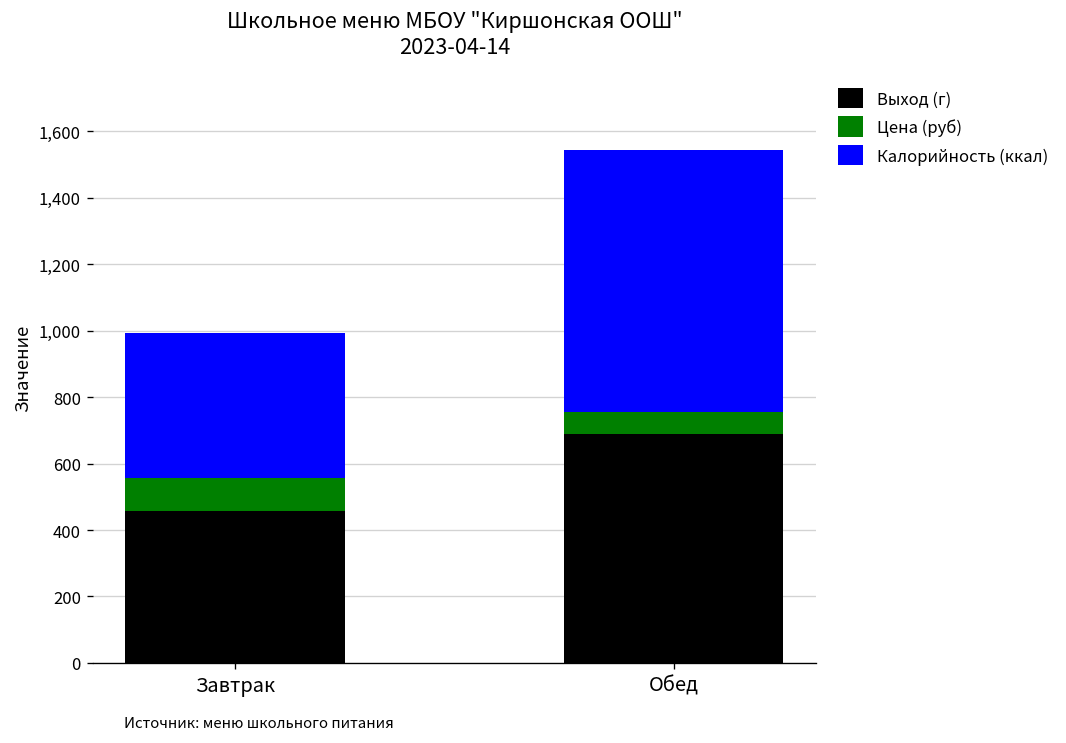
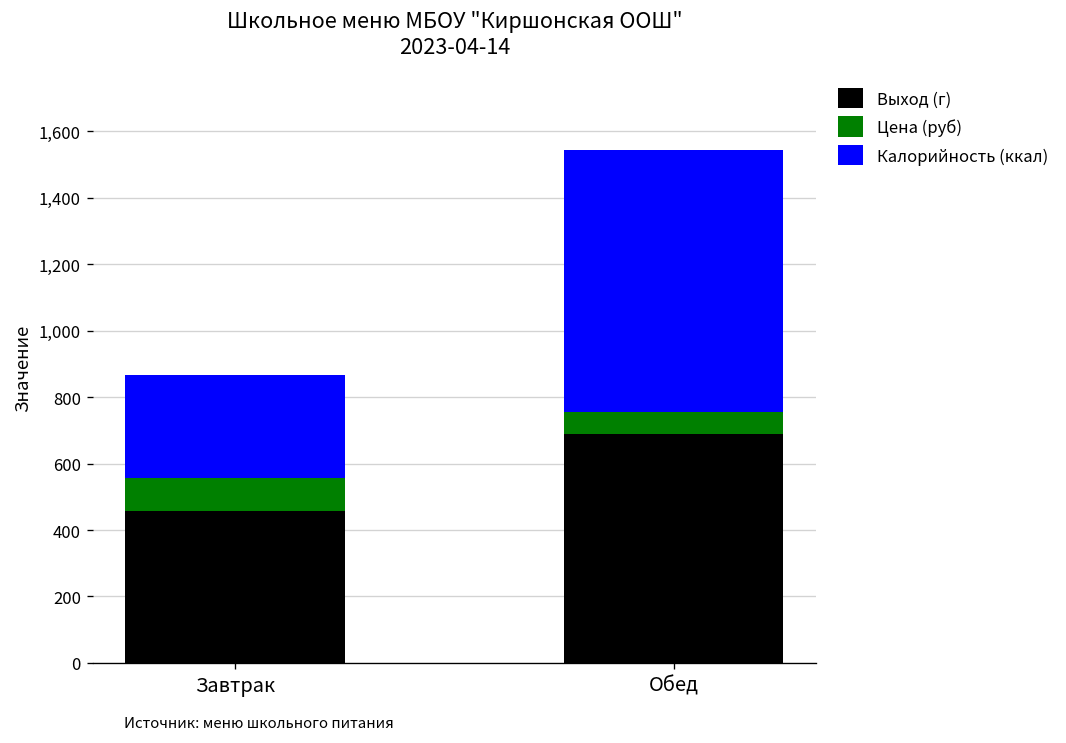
  {
    "Выход (г)": {
      "Завтрак": 460,
      "Обед": 690
    },
    "Цена (руб)": {
      "Завтрак": 100,
      "Обед": 70
    },
    "Калорийность (ккал)": {
-     "Завтрак": 440,
+     "Завтрак": 310,
      "Обед": 790
    }
  }
